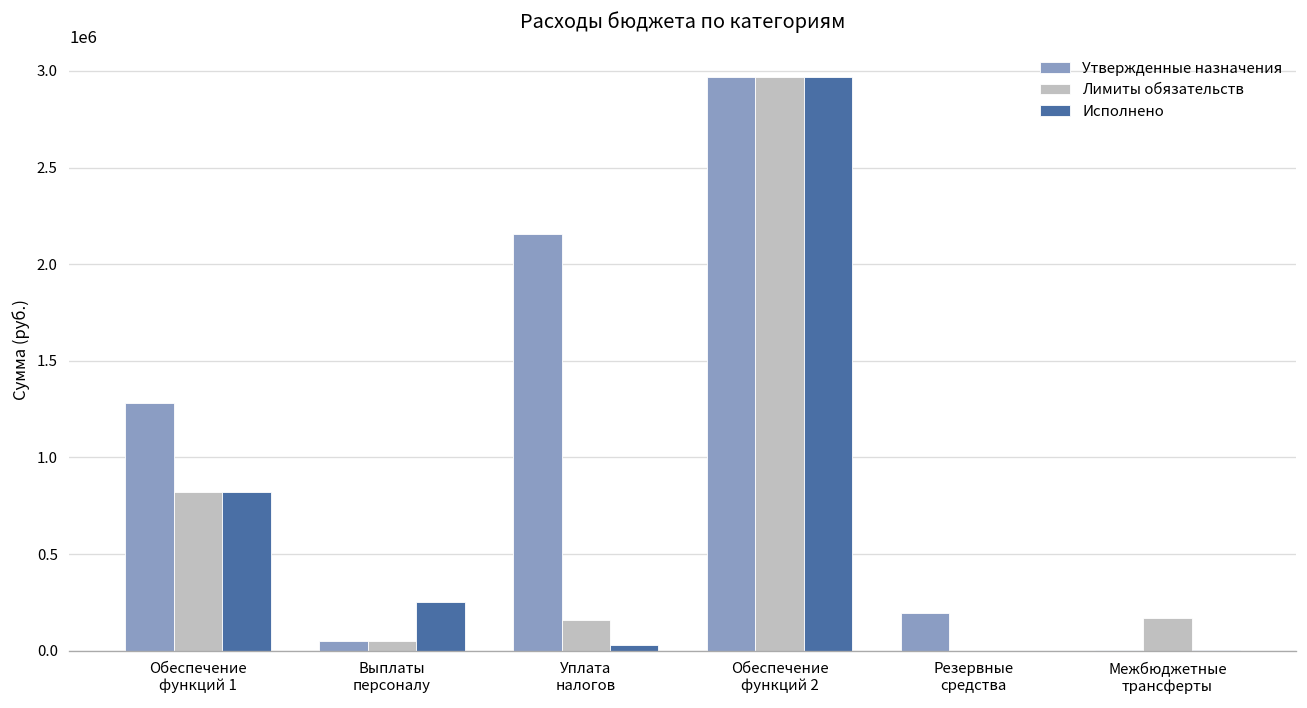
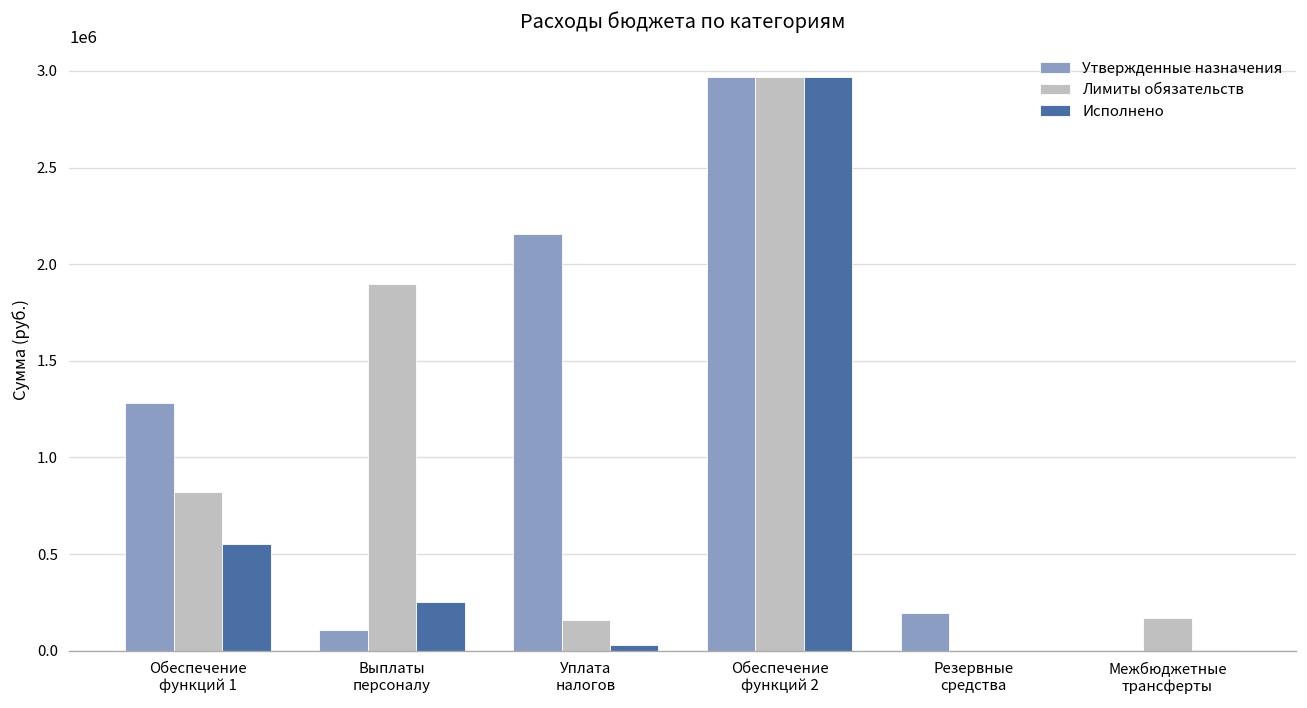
  {
    "Утвержденные назначения": {
      "Обеспечение функций 1": 1280000,
-     "Выплаты персоналу": 50000,
+     "Выплаты персоналу": 110000,
      "Уплата налогов": 2160000,
      "Обеспечение функций 2": 2970000,
      "Резервные средства": 190000
    },
    "Лимиты обязательств": {
      "Обеспечение функций 1": 820000,
-     "Выплаты персоналу": 50000,
+     "Выплаты персоналу": 1900000,
      "Уплата налогов": 160000,
      "Обеспечение функций 2": 2970000,
      "Резервные средства": 0,
      "Межбюджетные трансферты": 170000
    },
    "Исполнено": {
-     "Обеспечение функций 1": 820000,
+     "Обеспечение функций 1": 550000,
      "Выплаты персоналу": 250000,
      "Уплата налогов": 30000,
      "Обеспечение функций 2": 2970000,
      "Резервные средства": 0
    }
  }
